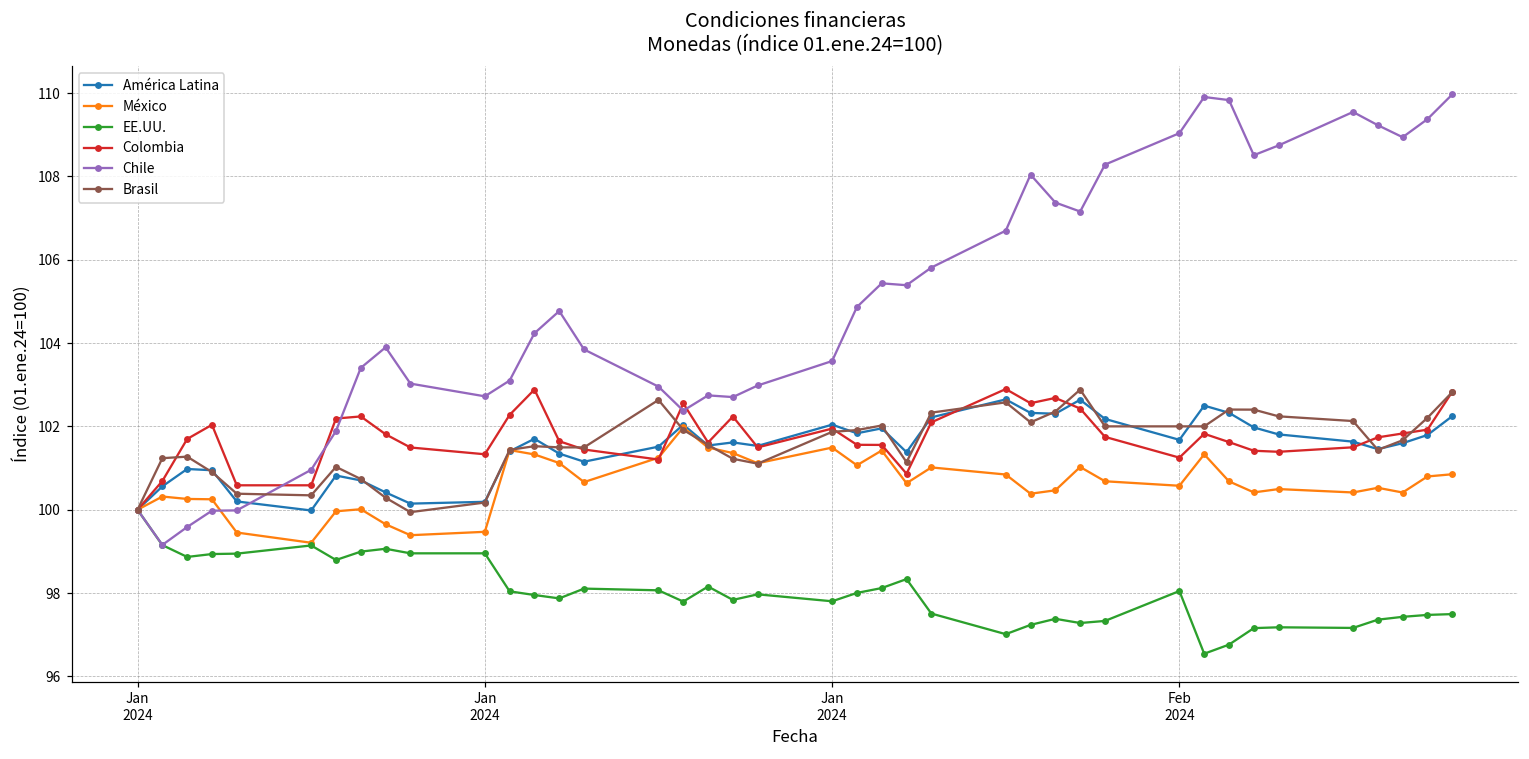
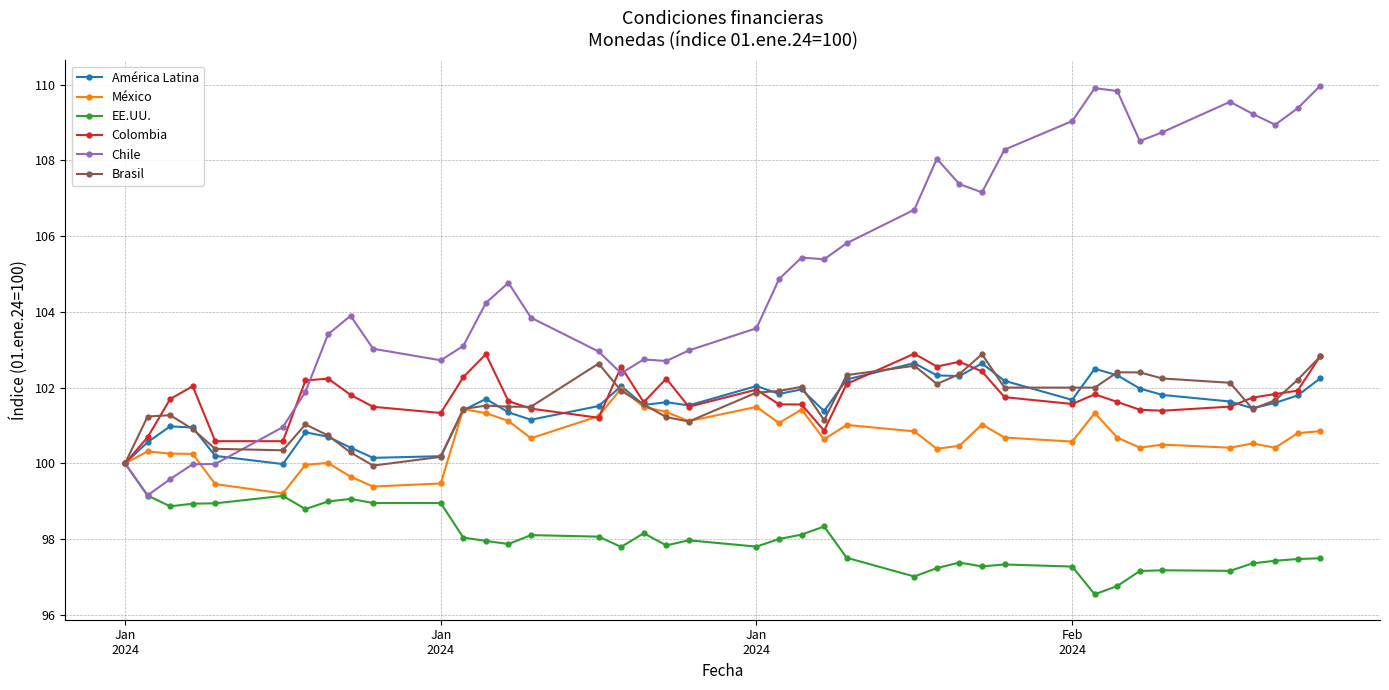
  {
    "América Latina": {
      "Feb 2024": 101.7
    },
    "México": {
      "Feb 2024": 100.6
    },
    "EE.UU.": {
-     "Feb 2024": 98.0
+     "Feb 2024": 97.3
    },
    "Colombia": {
-     "Feb 2024": 101.3
+     "Feb 2024": 101.6
    },
    "Chile": {
      "Feb 2024": 109.0
    },
    "Brasil": {
      "Feb 2024": 102.0
    }
  }
